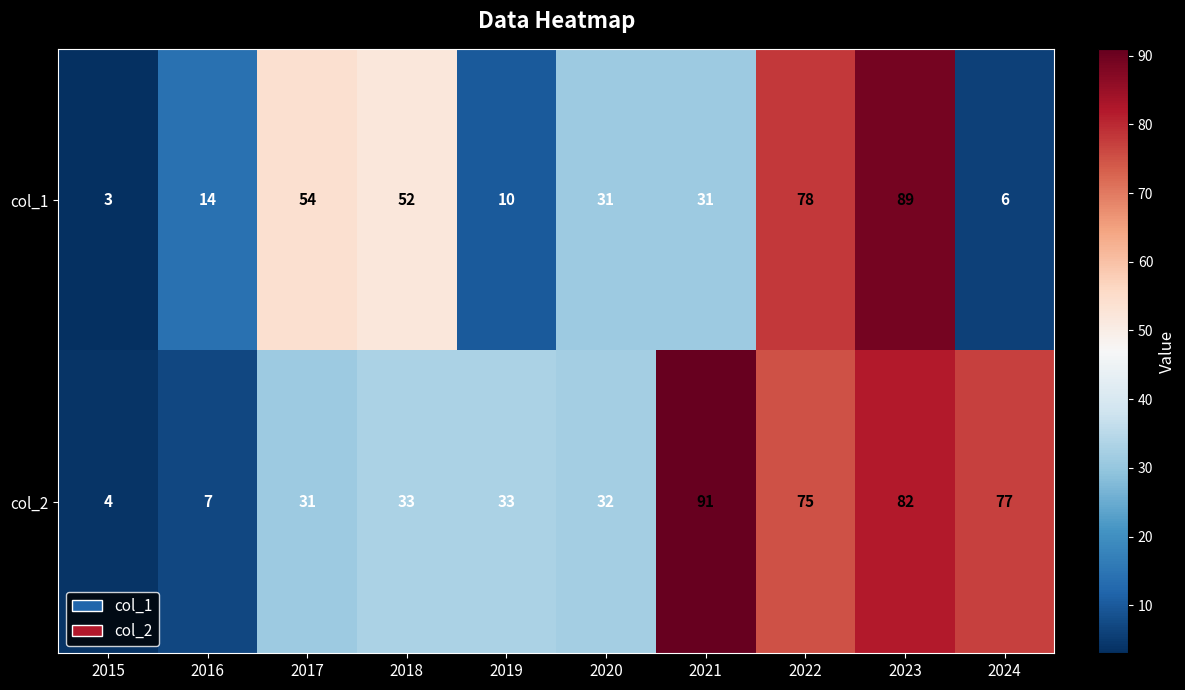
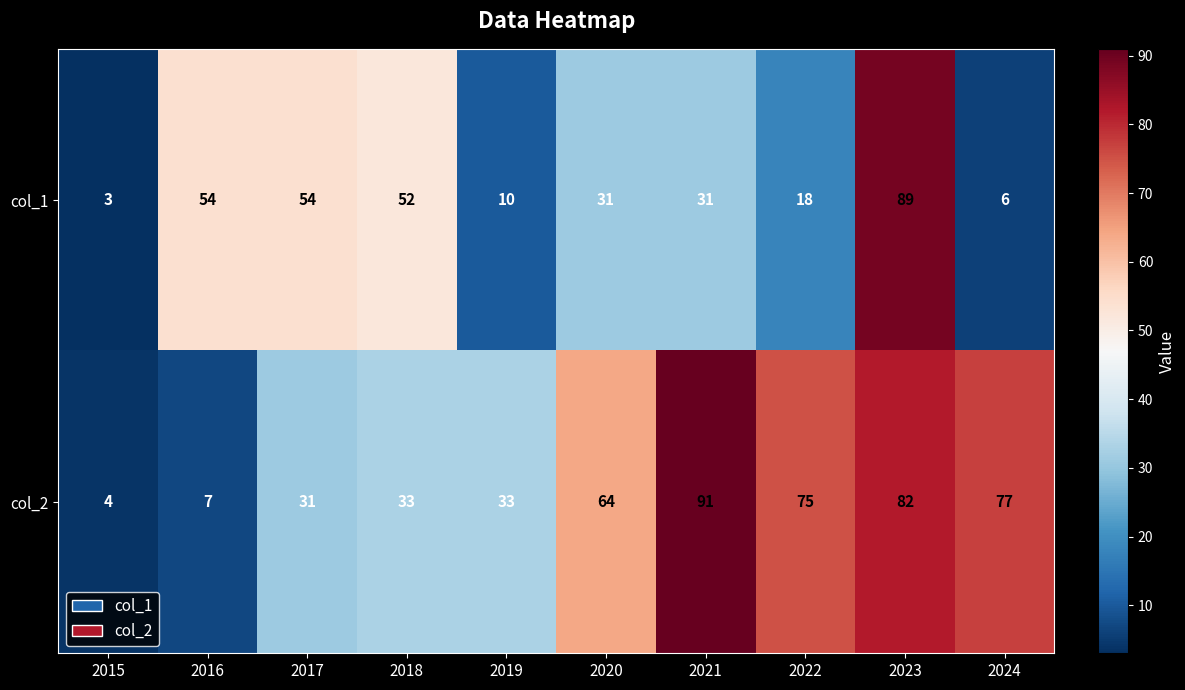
  {
    "col_1": {
      "2015": 3,
-     "2016": 14,
+     "2016": 54,
      "2017": 54,
      "2018": 52,
      "2019": 10,
      "2020": 31,
      "2021": 31,
-     "2022": 78,
+     "2022": 18,
      "2023": 89,
      "2024": 6
    },
    "col_2": {
      "2015": 4,
      "2016": 7,
      "2017": 31,
      "2018": 33,
      "2019": 33,
-     "2020": 32,
+     "2020": 64,
      "2021": 91,
      "2022": 75,
      "2023": 82,
      "2024": 77
    }
  }
